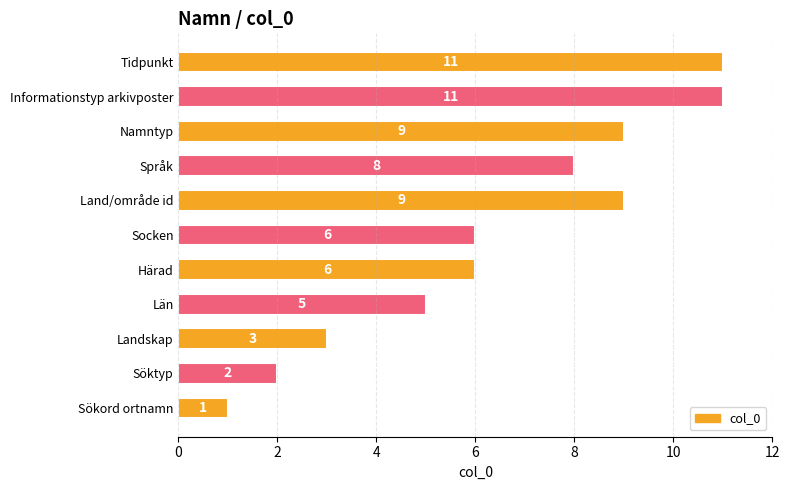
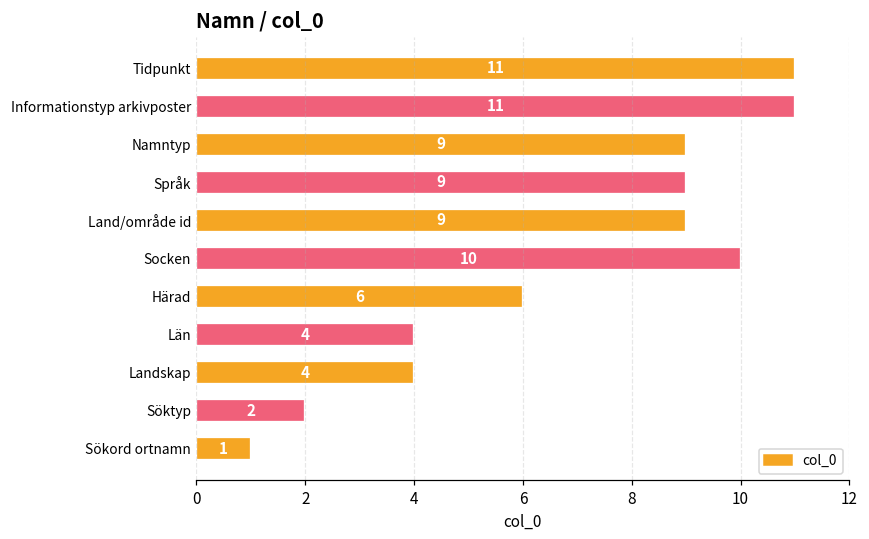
  {
    "Tidpunkt": 11,
    "Informationstyp arkivposter": 11,
    "Namntyp": 9,
-   "Språk": 8,
+   "Språk": 9,
    "Land/område id": 9,
-   "Socken": 6,
+   "Socken": 10,
    "Härad": 6,
-   "Län": 5,
-   "Landskap": 3,
+   "Län": 4,
+   "Landskap": 4,
    "Söktyp": 2,
    "Sökord ortnamn": 1
  }
